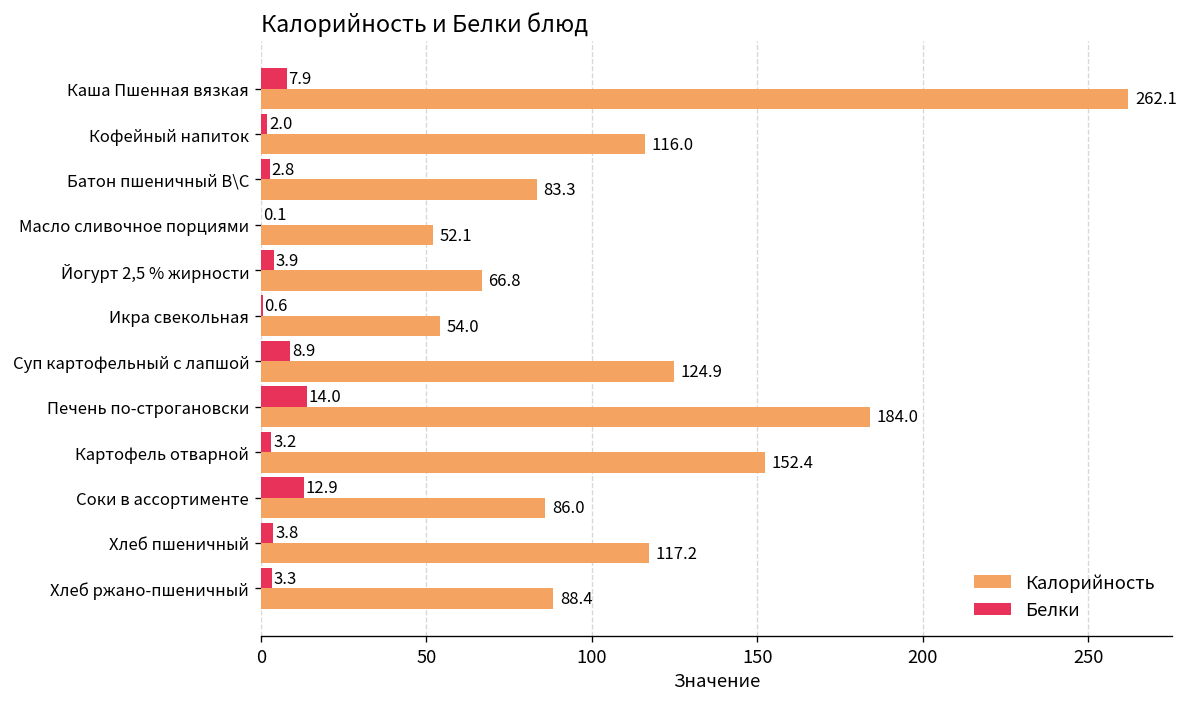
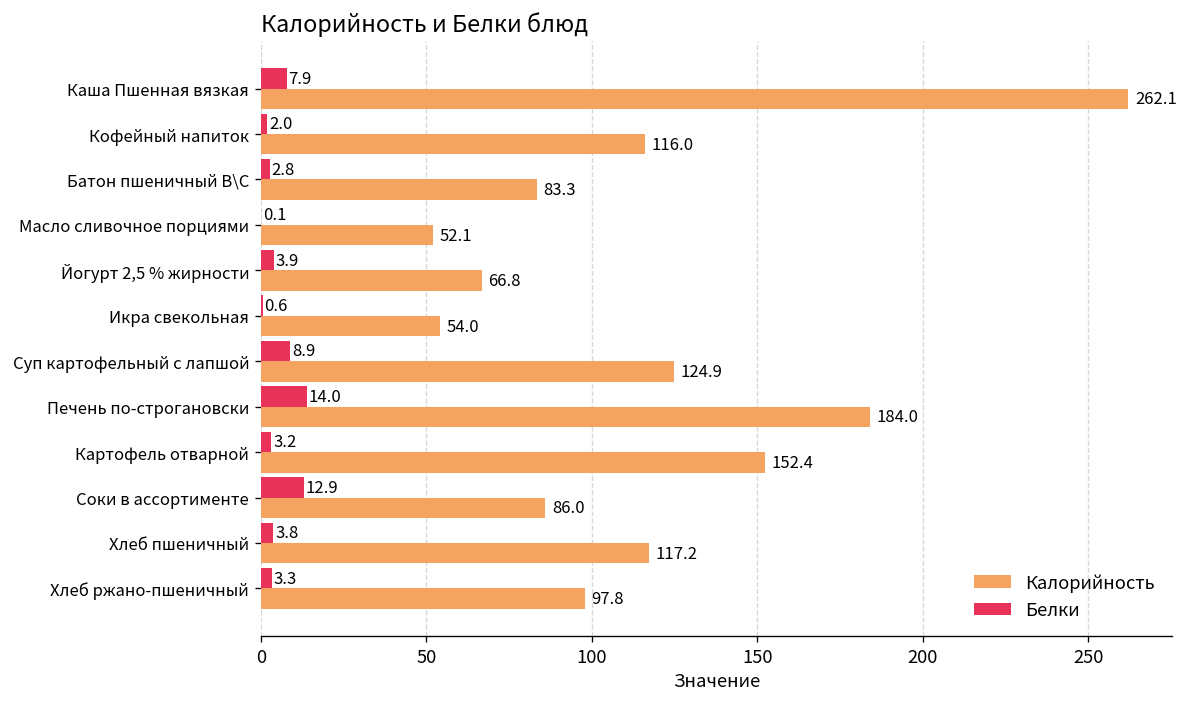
  {
    "Калорийность": {
      "Каша Пшенная вязкая": 262.1,
      "Кофейный напиток": 116.0,
      "Батон пшеничный В\\С": 83.3,
      "Масло сливочное порциями": 52.1,
      "Йогурт 2,5 % жирности": 66.8,
      "Икра свекольная": 54.0,
      "Суп картофельный с лапшой": 124.9,
      "Печень по-строгановски": 184.0,
      "Картофель отварной": 152.4,
      "Соки в ассортименте": 86.0,
      "Хлеб пшеничный": 117.2,
-     "Хлеб ржано-пшеничный": 88.4
+     "Хлеб ржано-пшеничный": 97.8
    },
    "Белки": {
      "Каша Пшенная вязкая": 7.9,
      "Кофейный напиток": 2.0,
      "Батон пшеничный В\\С": 2.8,
      "Масло сливочное порциями": 0.1,
      "Йогурт 2,5 % жирности": 3.9,
      "Икра свекольная": 0.6,
      "Суп картофельный с лапшой": 8.9,
      "Печень по-строгановски": 14.0,
      "Картофель отварной": 3.2,
      "Соки в ассортименте": 12.9,
      "Хлеб пшеничный": 3.8,
      "Хлеб ржано-пшеничный": 3.3
    }
  }
